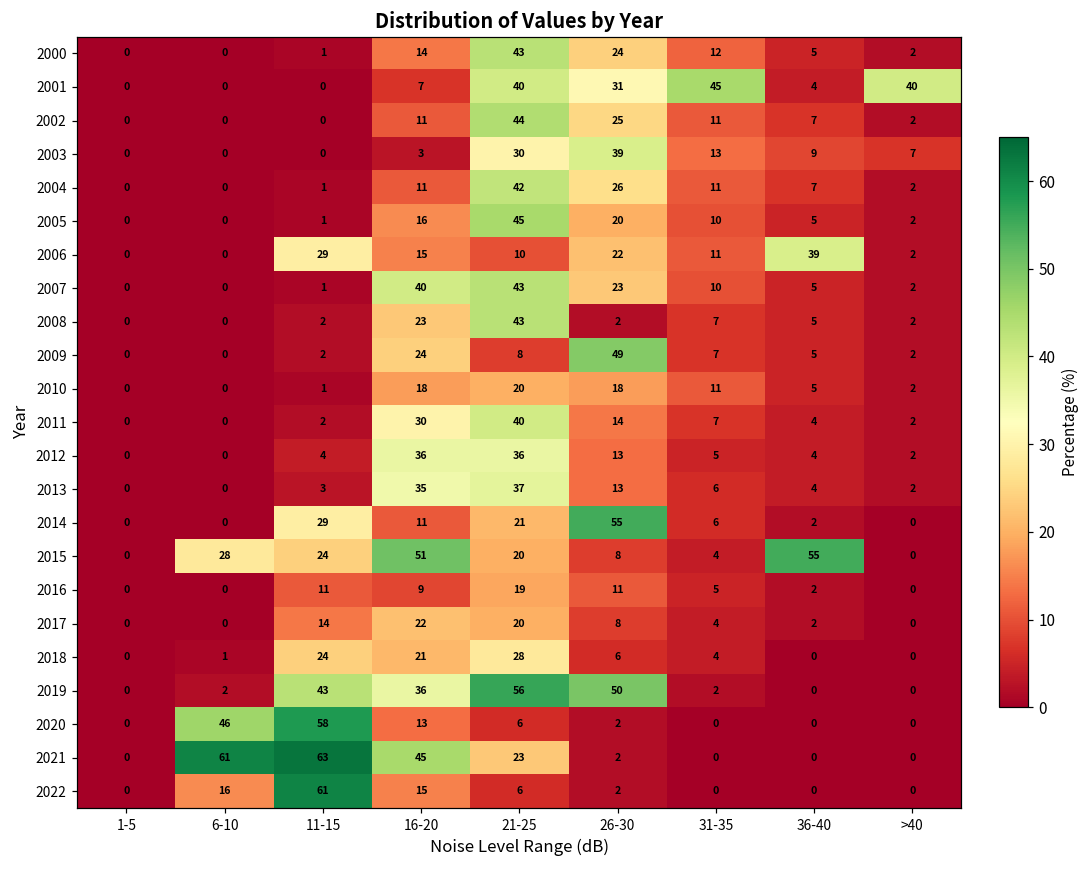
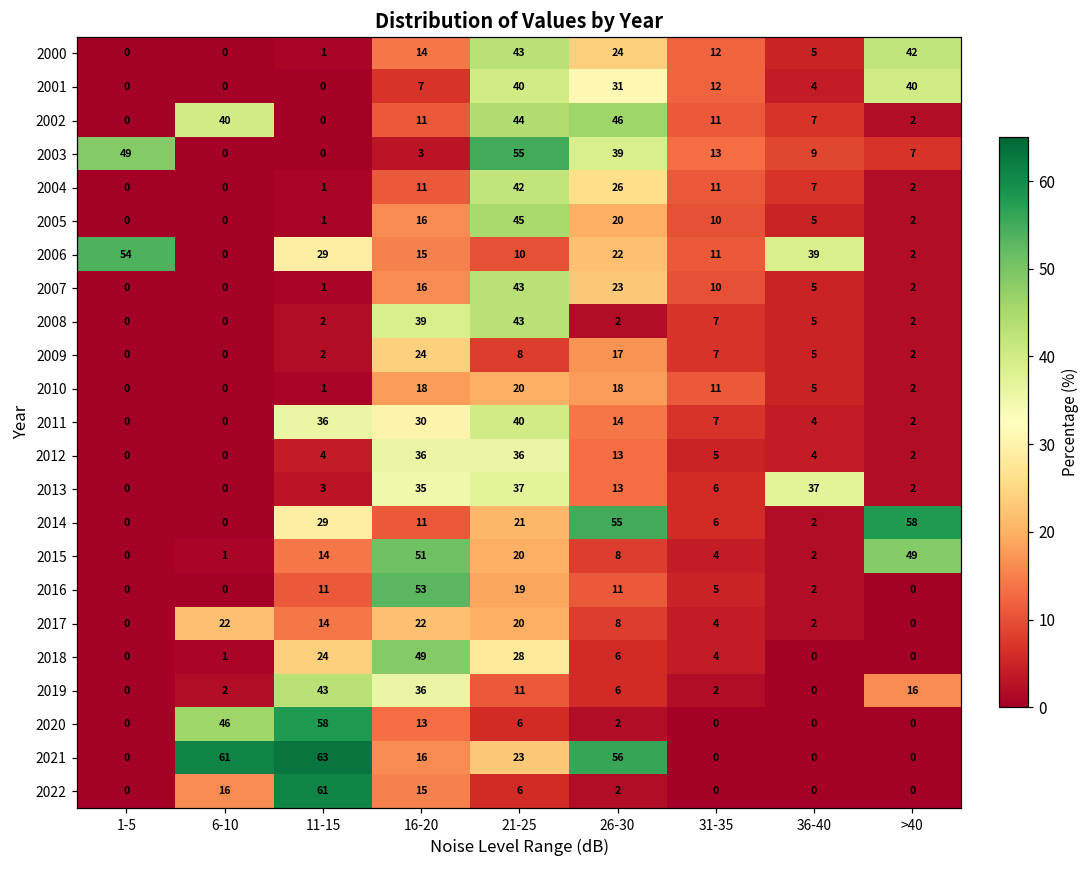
  {
    "2000": {
      "1-5": 0,
      "6-10": 0,
      "11-15": 1,
      "16-20": 14,
      "21-25": 43,
      "26-30": 24,
      "31-35": 12,
      "36-40": 5,
-     ">40": 2
+     ">40": 42
    },
    "2001": {
      "1-5": 0,
      "6-10": 0,
      "11-15": 0,
      "16-20": 7,
      "21-25": 40,
      "26-30": 31,
-     "31-35": 45,
+     "31-35": 12,
      "36-40": 4,
      ">40": 40
    },
    "2002": {
      "1-5": 0,
-     "6-10": 0,
+     "6-10": 40,
      "11-15": 0,
      "16-20": 11,
      "21-25": 44,
-     "26-30": 25,
+     "26-30": 46,
      "31-35": 11,
      "36-40": 7,
      ">40": 2
    },
    "2003": {
-     "1-5": 0,
+     "1-5": 49,
      "6-10": 0,
      "11-15": 0,
      "16-20": 3,
-     "21-25": 30,
+     "21-25": 55,
      "26-30": 39,
      "31-35": 13,
      "36-40": 9,
      ">40": 7
    },
    "2006": {
-     "1-5": 0,
+     "1-5": 54,
      "6-10": 0,
      "11-15": 29,
      "16-20": 15,
      "21-25": 10,
      "26-30": 22,
      "31-35": 11,
      "36-40": 39,
      ">40": 2
    },
    "2007": {
      "1-5": 0,
      "6-10": 0,
      "11-15": 1,
-     "16-20": 40,
+     "16-20": 16,
      "21-25": 43,
      "26-30": 23,
      "31-35": 10,
      "36-40": 5,
      ">40": 2
    },
    "2008": {
      "1-5": 0,
      "6-10": 0,
      "11-15": 2,
-     "16-20": 23,
+     "16-20": 39,
      "21-25": 43,
      "26-30": 2,
      "31-35": 7,
      "36-40": 5,
      ">40": 2
    },
    "2009": {
      "1-5": 0,
      "6-10": 0,
      "11-15": 2,
      "16-20": 24,
      "21-25": 8,
-     "26-30": 49,
+     "26-30": 17,
      "31-35": 7,
      "36-40": 5,
      ">40": 2
    },
    "2011": {
      "1-5": 0,
      "6-10": 0,
-     "11-15": 2,
+     "11-15": 36,
      "16-20": 30,
      "21-25": 40,
      "26-30": 14,
      "31-35": 7,
      "36-40": 4,
      ">40": 2
    },
    "2013": {
      "1-5": 0,
      "6-10": 0,
      "11-15": 3,
      "16-20": 35,
      "21-25": 37,
      "26-30": 13,
      "31-35": 6,
-     "36-40": 4,
+     "36-40": 37,
      ">40": 2
    },
    "2014": {
      "1-5": 0,
      "6-10": 0,
      "11-15": 29,
      "16-20": 11,
      "21-25": 21,
      "26-30": 55,
      "31-35": 6,
      "36-40": 2,
-     ">40": 0
+     ">40": 58
    },
    "2015": {
      "1-5": 0,
-     "6-10": 28,
-     "11-15": 24,
+     "6-10": 1,
+     "11-15": 14,
      "16-20": 51,
      "21-25": 20,
      "26-30": 8,
      "31-35": 4,
-     "36-40": 55,
-     ">40": 0
+     "36-40": 2,
+     ">40": 49
    },
    "2016": {
      "1-5": 0,
      "6-10": 0,
      "11-15": 11,
-     "16-20": 9,
+     "16-20": 53,
      "21-25": 19,
      "26-30": 11,
      "31-35": 5,
      "36-40": 2,
      ">40": 0
    },
    "2017": {
      "1-5": 0,
-     "6-10": 0,
+     "6-10": 22,
      "11-15": 14,
      "16-20": 22,
      "21-25": 20,
      "26-30": 8,
      "31-35": 4,
      "36-40": 2,
      ">40": 0
    },
    "2018": {
      "1-5": 0,
      "6-10": 1,
      "11-15": 24,
-     "16-20": 21,
+     "16-20": 49,
      "21-25": 28,
      "26-30": 6,
      "31-35": 4,
      "36-40": 0,
      ">40": 0
    },
    "2019": {
      "1-5": 0,
      "6-10": 2,
      "11-15": 43,
      "16-20": 36,
-     "21-25": 56,
-     "26-30": 50,
+     "21-25": 11,
+     "26-30": 6,
      "31-35": 2,
      "36-40": 0,
-     ">40": 0
+     ">40": 16
    },
    "2021": {
      "1-5": 0,
      "6-10": 61,
      "11-15": 63,
-     "16-20": 45,
+     "16-20": 16,
      "21-25": 23,
-     "26-30": 2,
+     "26-30": 56,
      "31-35": 0,
      "36-40": 0,
      ">40": 0
    }
  }
